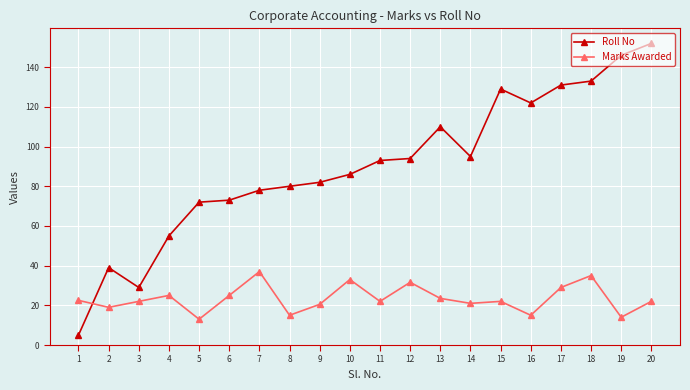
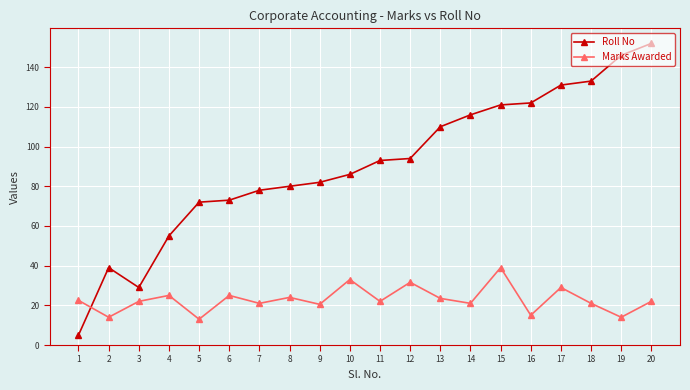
  {
    "Roll No": {
      "1": 5,
      "2": 39,
      "3": 29,
      "4": 55,
      "5": 72,
      "6": 73,
      "7": 78,
      "8": 80,
      "9": 82,
      "10": 86,
      "11": 93,
      "12": 94,
      "13": 110,
-     "14": 95,
-     "15": 129,
+     "14": 116,
+     "15": 121,
      "16": 122,
      "17": 131,
      "18": 133
    },
    "Marks Awarded": {
      "1": 23,
-     "2": 19,
+     "2": 14,
      "3": 22,
      "4": 25,
      "5": 13,
      "6": 25,
-     "7": 37,
-     "8": 15,
+     "7": 21,
+     "8": 24,
      "9": 21,
      "10": 33,
      "11": 22,
      "12": 32,
      "13": 24,
      "14": 21,
-     "15": 22,
+     "15": 39,
      "16": 15,
      "17": 29,
-     "18": 35,
+     "18": 21,
      "19": 14,
      "20": 22
    }
  }
